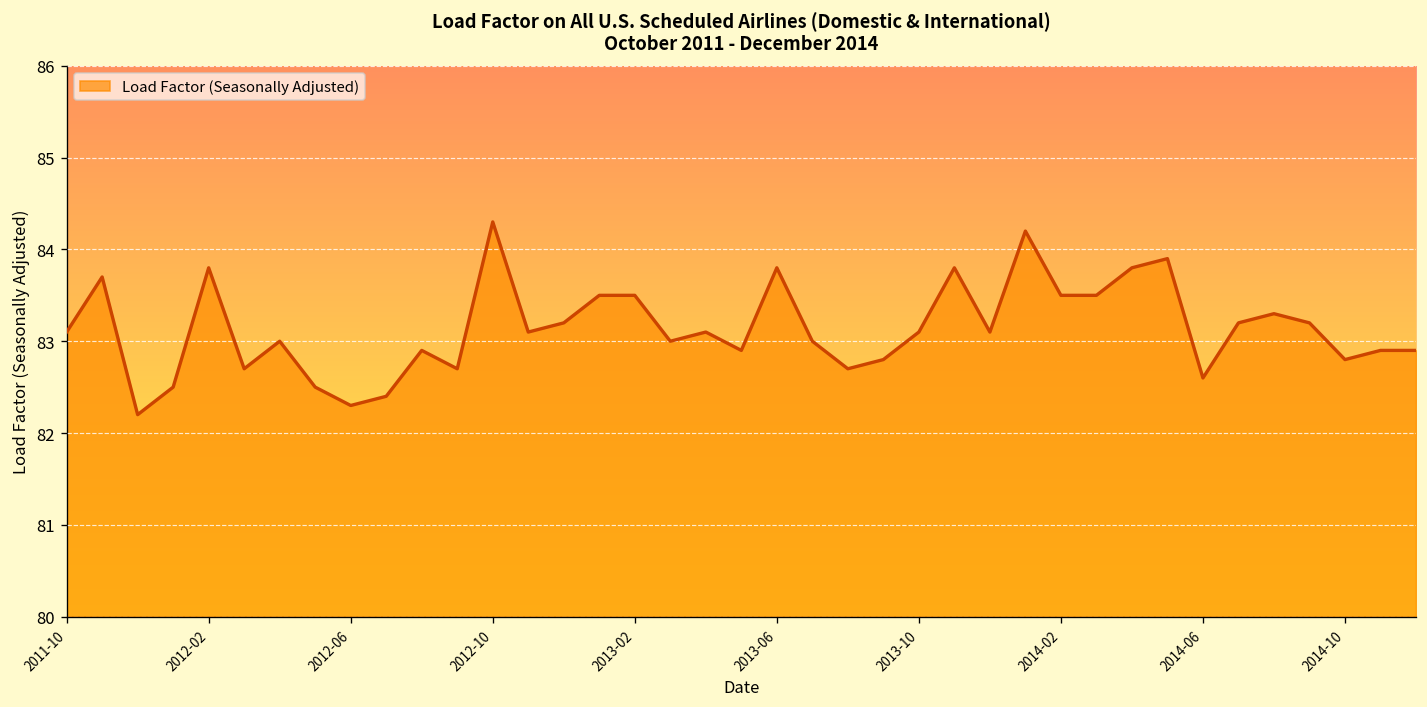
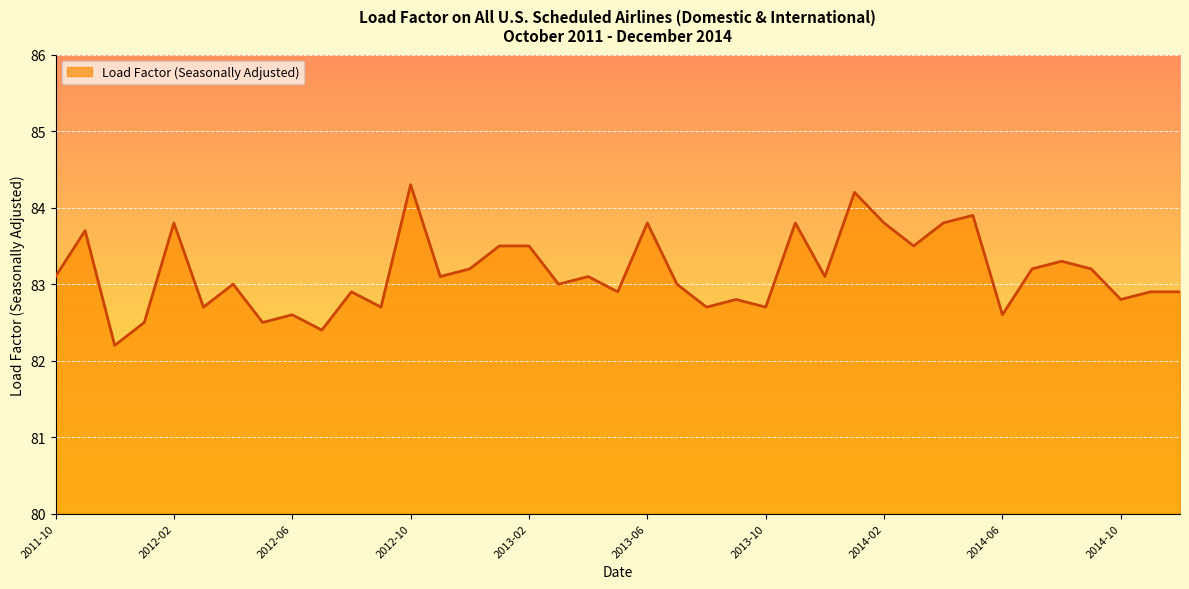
  {
    "2011-10": 83.1,
    "2012-02": 83.8,
-   "2012-06": 82.3,
+   "2012-06": 82.6,
    "2012-10": 84.3,
    "2013-02": 83.5,
    "2013-06": 83.8,
-   "2013-10": 83.1,
-   "2014-02": 83.5,
+   "2013-10": 82.7,
+   "2014-02": 83.8,
    "2014-06": 82.6,
    "2014-10": 82.8
  }
